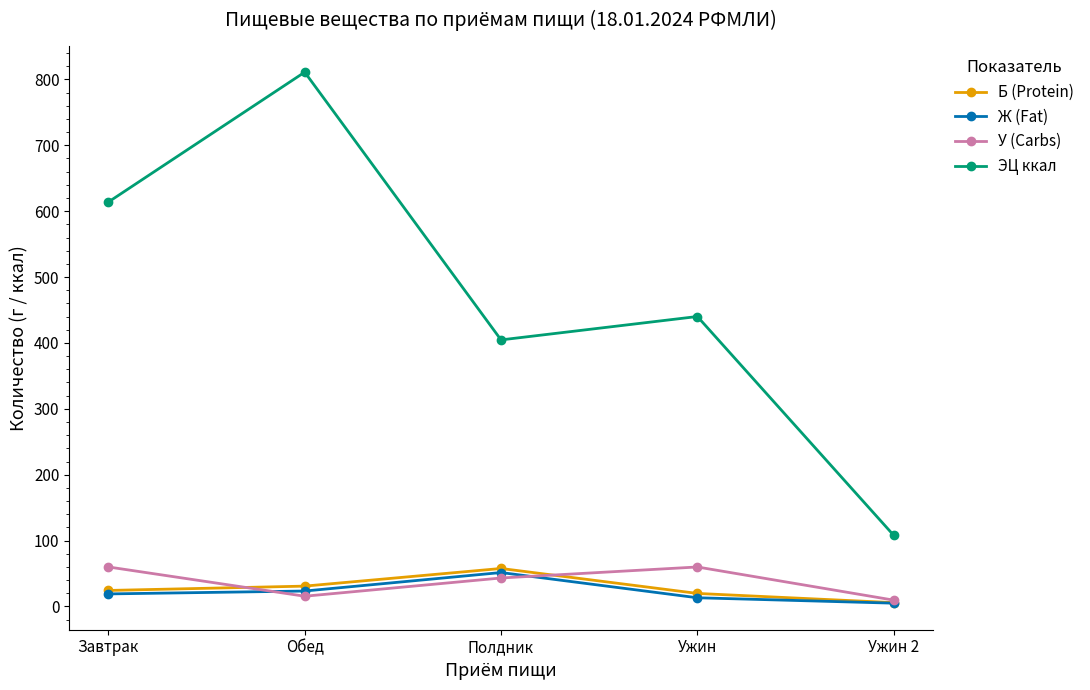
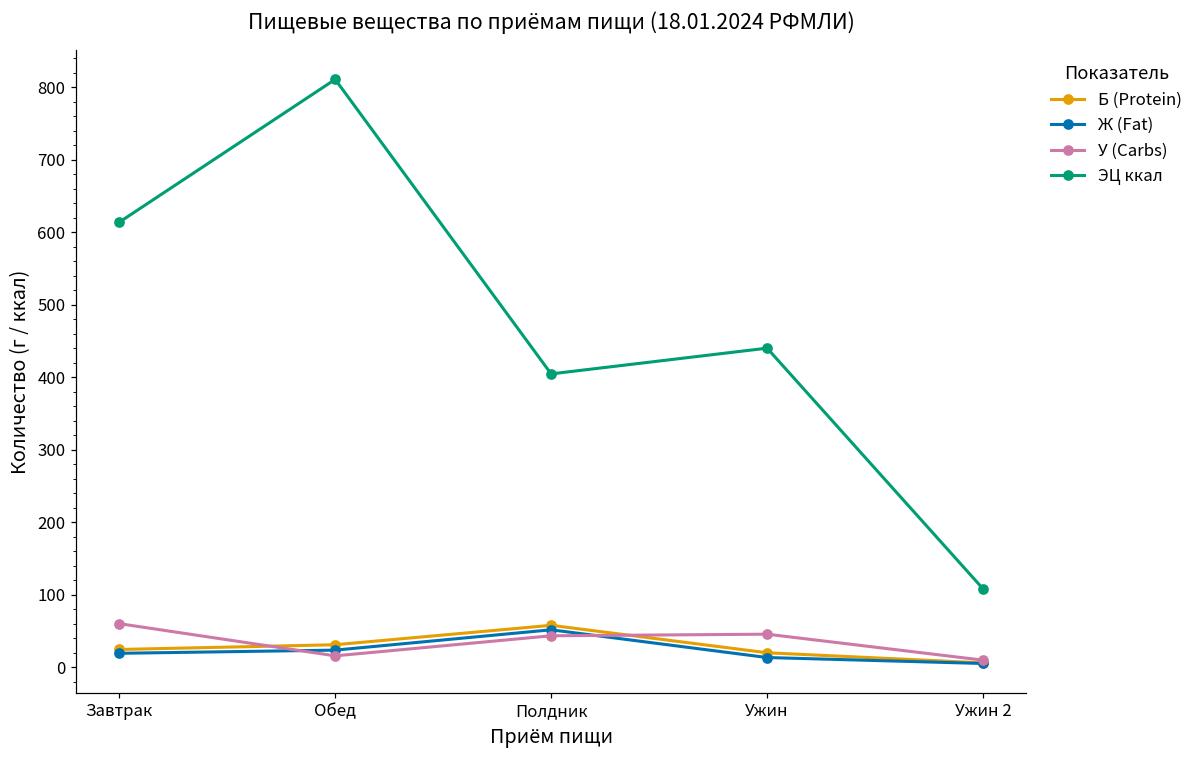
  {
    "Б (Protein)": {
      "Завтрак": 20,
      "Обед": 30,
      "Полдник": 60,
      "Ужин": 20
    },
    "Ж (Fat)": {
      "Завтрак": 20,
      "Обед": 20,
      "Полдник": 50,
      "Ужин": 10
    },
    "У (Carbs)": {
      "Завтрак": 60,
      "Обед": 20,
      "Полдник": 40,
-     "Ужин": 60
+     "Ужин": 50
    },
    "ЭЦ ккал": {
      "Завтрак": 610,
      "Обед": 810,
      "Полдник": 400,
      "Ужин": 440,
      "Ужин 2": 110
    }
  }
